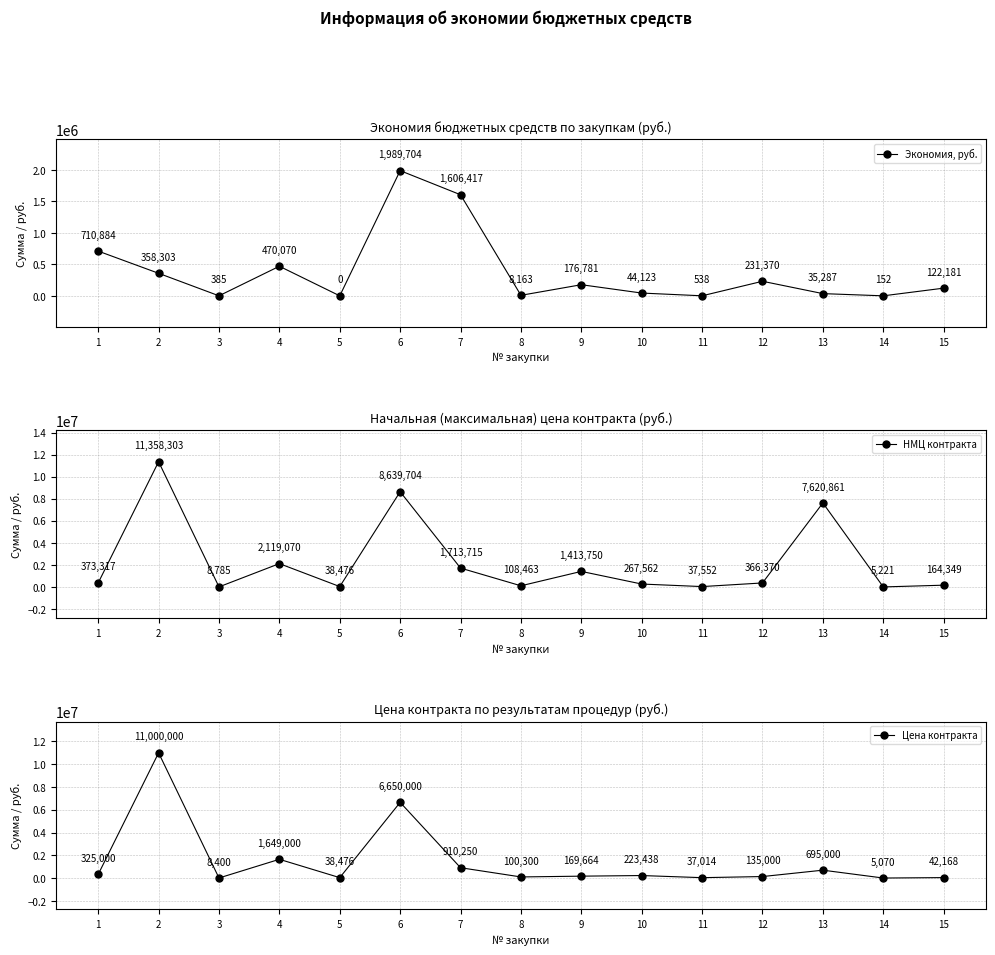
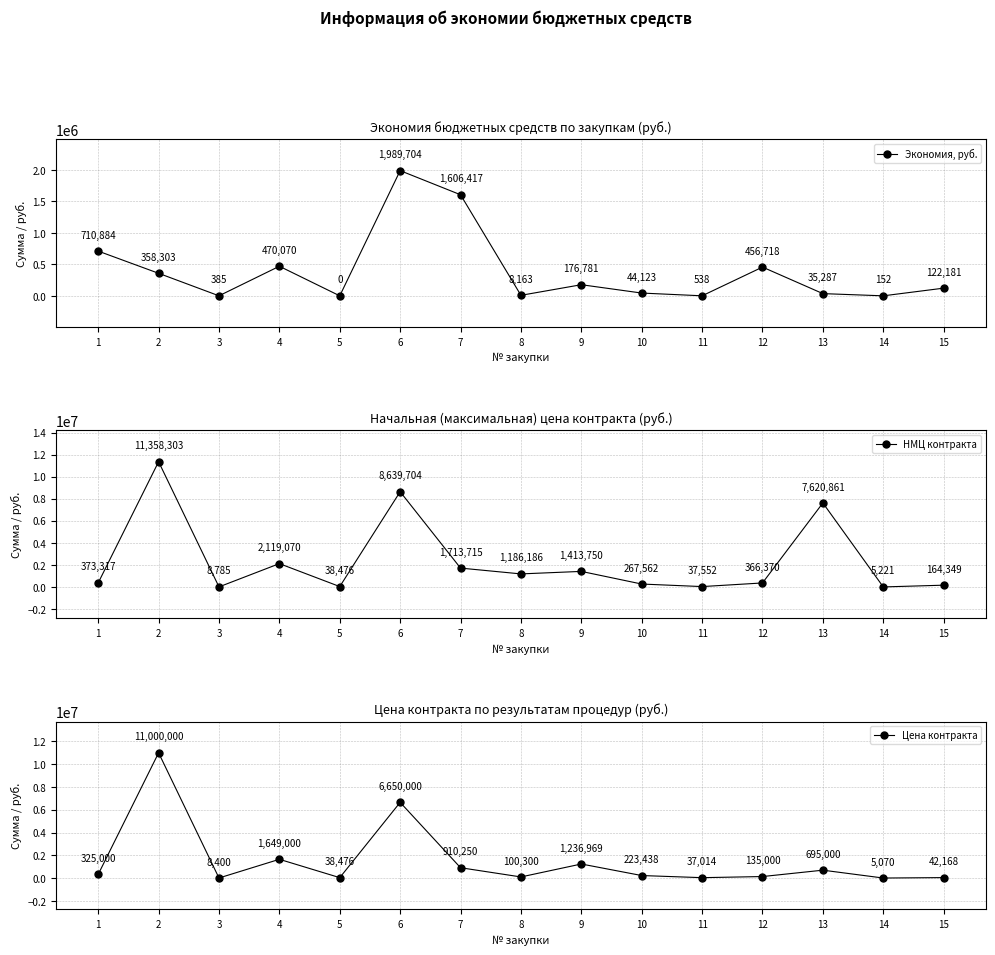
  {
    "Экономия бюджетных средств по закупкам (руб.)": {
      "1": "710,884",
      "2": "358,303",
      "3": "385",
      "4": "470,070",
      "5": "0",
      "6": "1,989,704",
      "7": "1,606,417",
      "8": "8,163",
      "9": "176,781",
      "10": "44,123",
      "11": "538",
-     "12": "231,370",
+     "12": "456,718",
      "13": "35,287",
      "14": "152",
      "15": "122,181"
    },
    "Начальная (максимальная) цена контракта (руб.)": {
      "1": "373,317",
      "2": "11,358,303",
      "3": "8,785",
      "4": "2,119,070",
      "5": "38,476",
      "6": "8,639,704",
      "7": "1,713,715",
-     "8": "108,463",
+     "8": "1,186,186",
      "9": "1,413,750",
      "10": "267,562",
      "11": "37,552",
      "12": "366,370",
      "13": "7,620,861",
      "14": "5,221",
      "15": "164,349"
    },
    "Цена контракта по результатам процедур (руб.)": {
      "1": "325,000",
      "2": "11,000,000",
      "3": "8,400",
      "4": "1,649,000",
      "5": "38,476",
      "6": "6,650,000",
      "7": "910,250",
      "8": "100,300",
-     "9": "169,664",
+     "9": "1,236,969",
      "10": "223,438",
      "11": "37,014",
      "12": "135,000",
      "13": "695,000",
      "14": "5,070",
      "15": "42,168"
    }
  }
